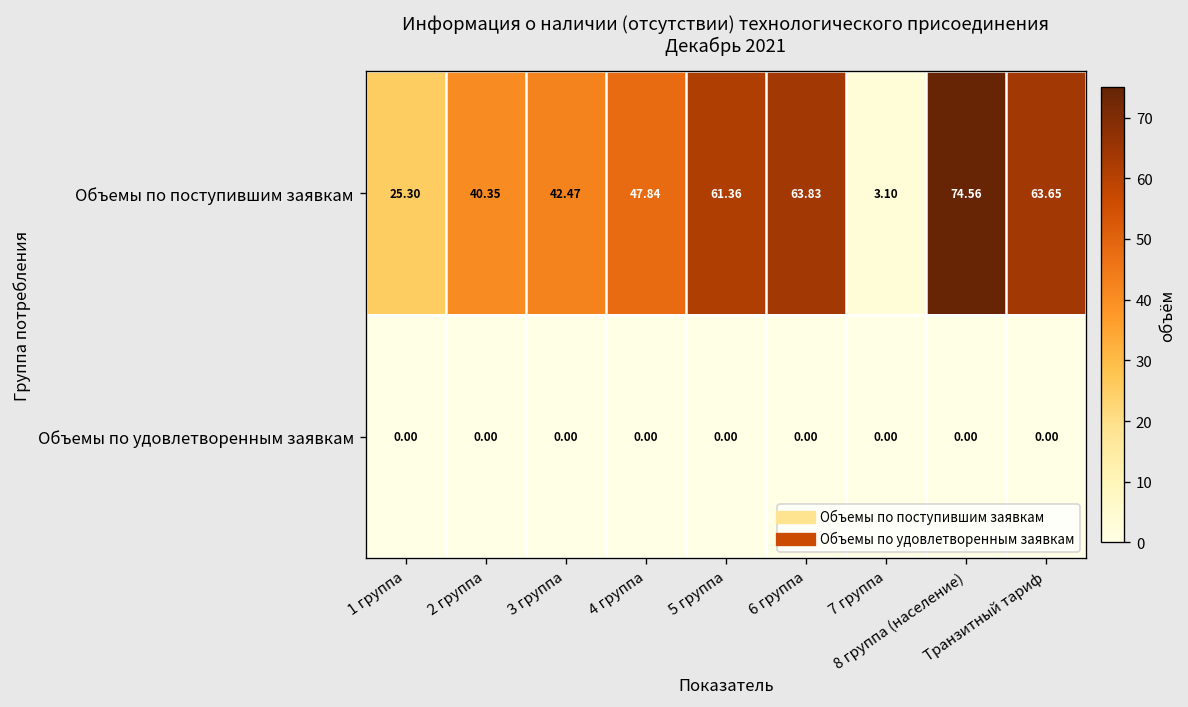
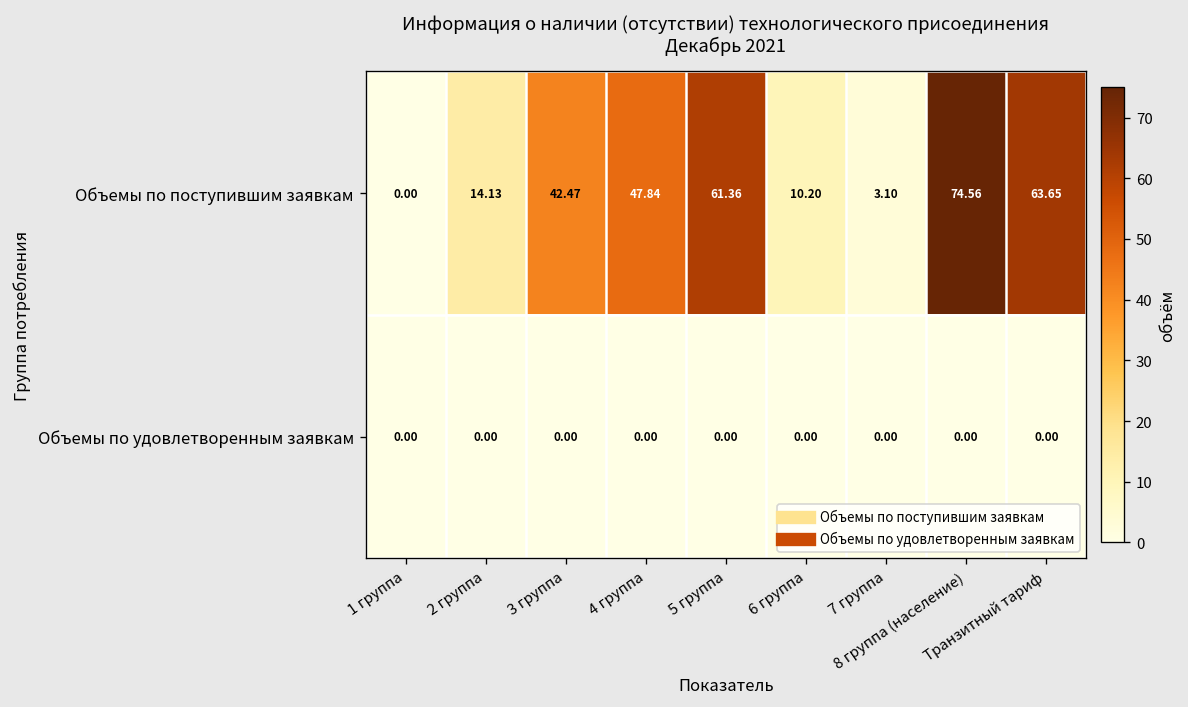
  {
    "Объемы по поступившим заявкам": {
-     "1 группа": 25.30,
-     "2 группа": 40.35,
+     "1 группа": 0.00,
+     "2 группа": 14.13,
      "3 группа": 42.47,
      "4 группа": 47.84,
      "5 группа": 61.36,
-     "6 группа": 63.83,
+     "6 группа": 10.20,
      "7 группа": 3.10,
      "8 группа (население)": 74.56,
      "Транзитный тариф": 63.65
    },
    "Объемы по удовлетворенным заявкам": {
      "1 группа": 0.00,
      "2 группа": 0.00,
      "3 группа": 0.00,
      "4 группа": 0.00,
      "5 группа": 0.00,
      "6 группа": 0.00,
      "7 группа": 0.00,
      "8 группа (население)": 0.00,
      "Транзитный тариф": 0.00
    }
  }
